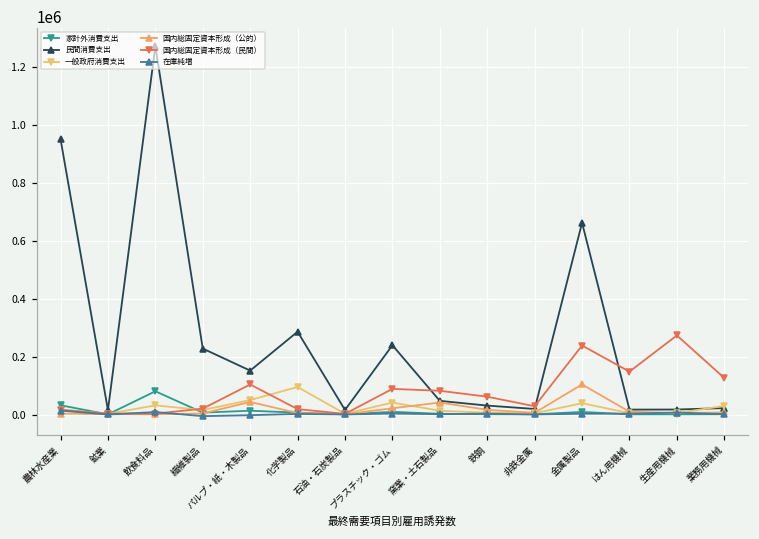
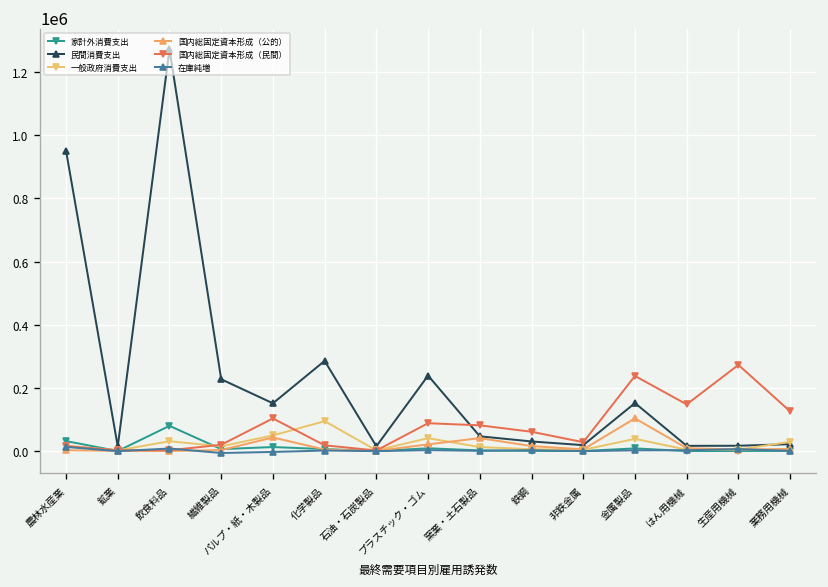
  {
    "民間消費支出": {
      "農林水産業": 950000,
      "鉱業": 20000,
      "繊維製品": 230000,
      "パルプ・紙・木製品": 150000,
      "化学製品": 290000,
      "石油・石炭製品": 20000,
      "プラスチック・ゴム": 240000,
      "鉄鋼": 30000,
-     "金属製品": 660000,
+     "金属製品": 150000,
      "生産用機械": 20000
    }
  }
